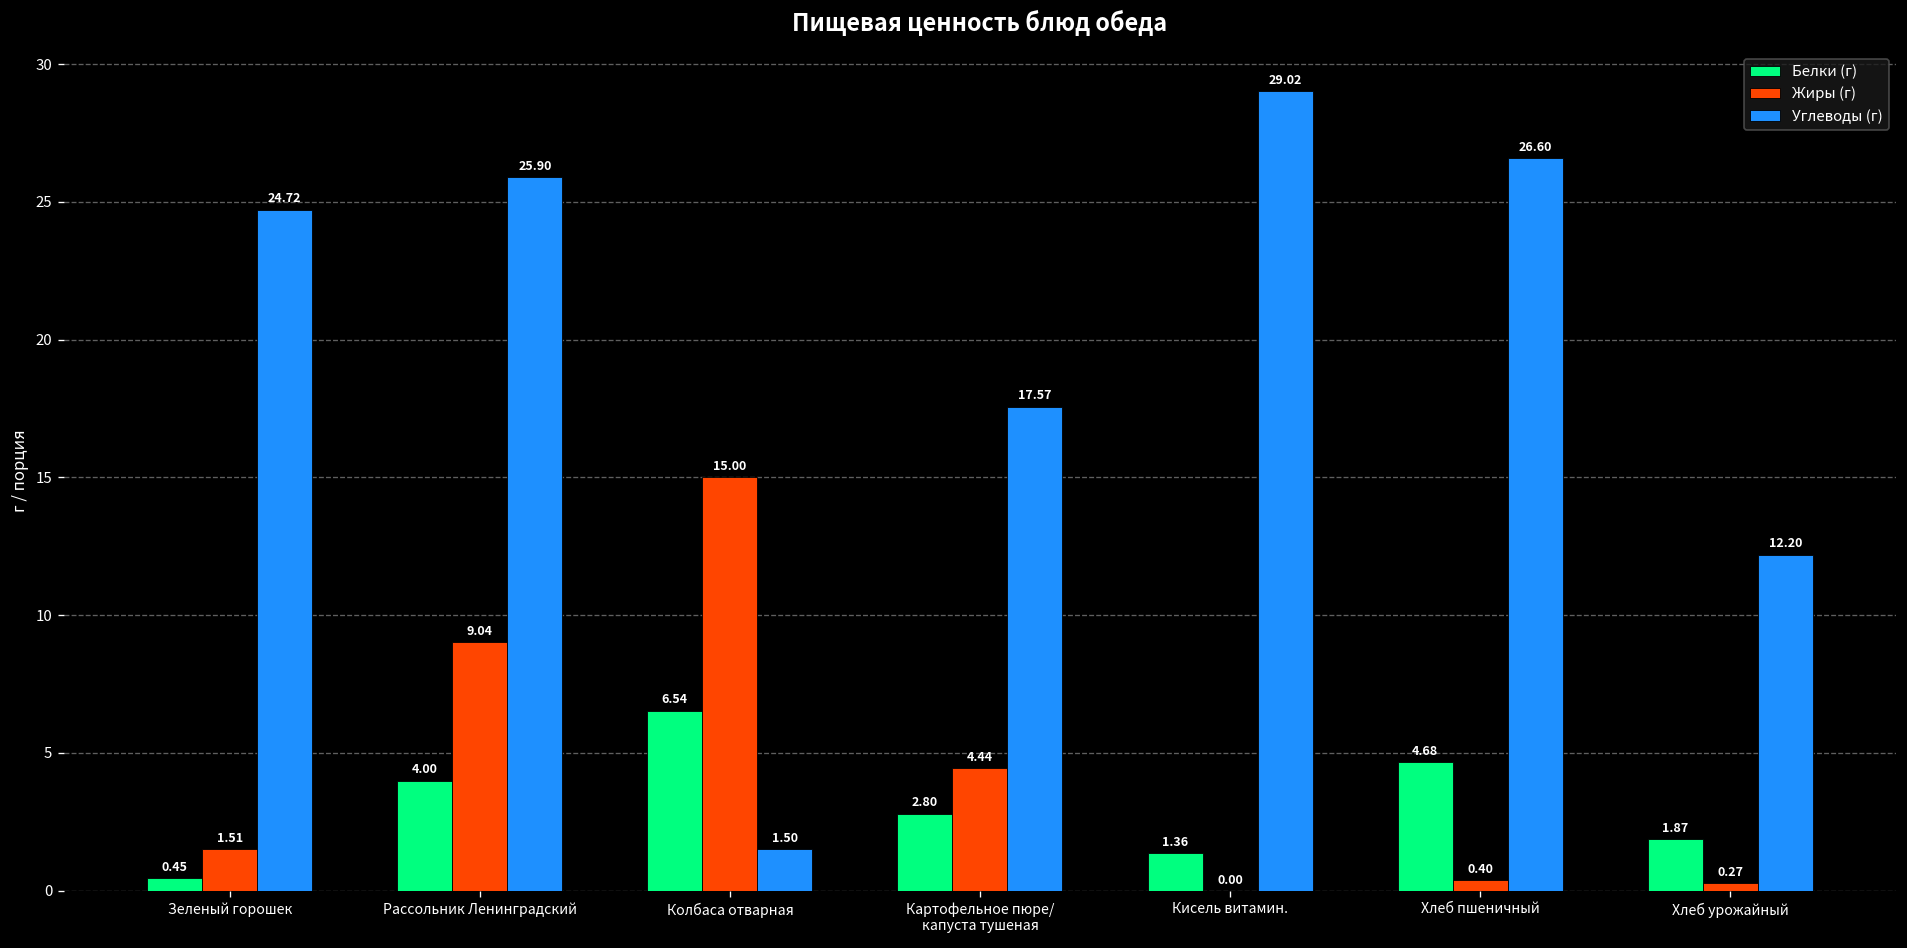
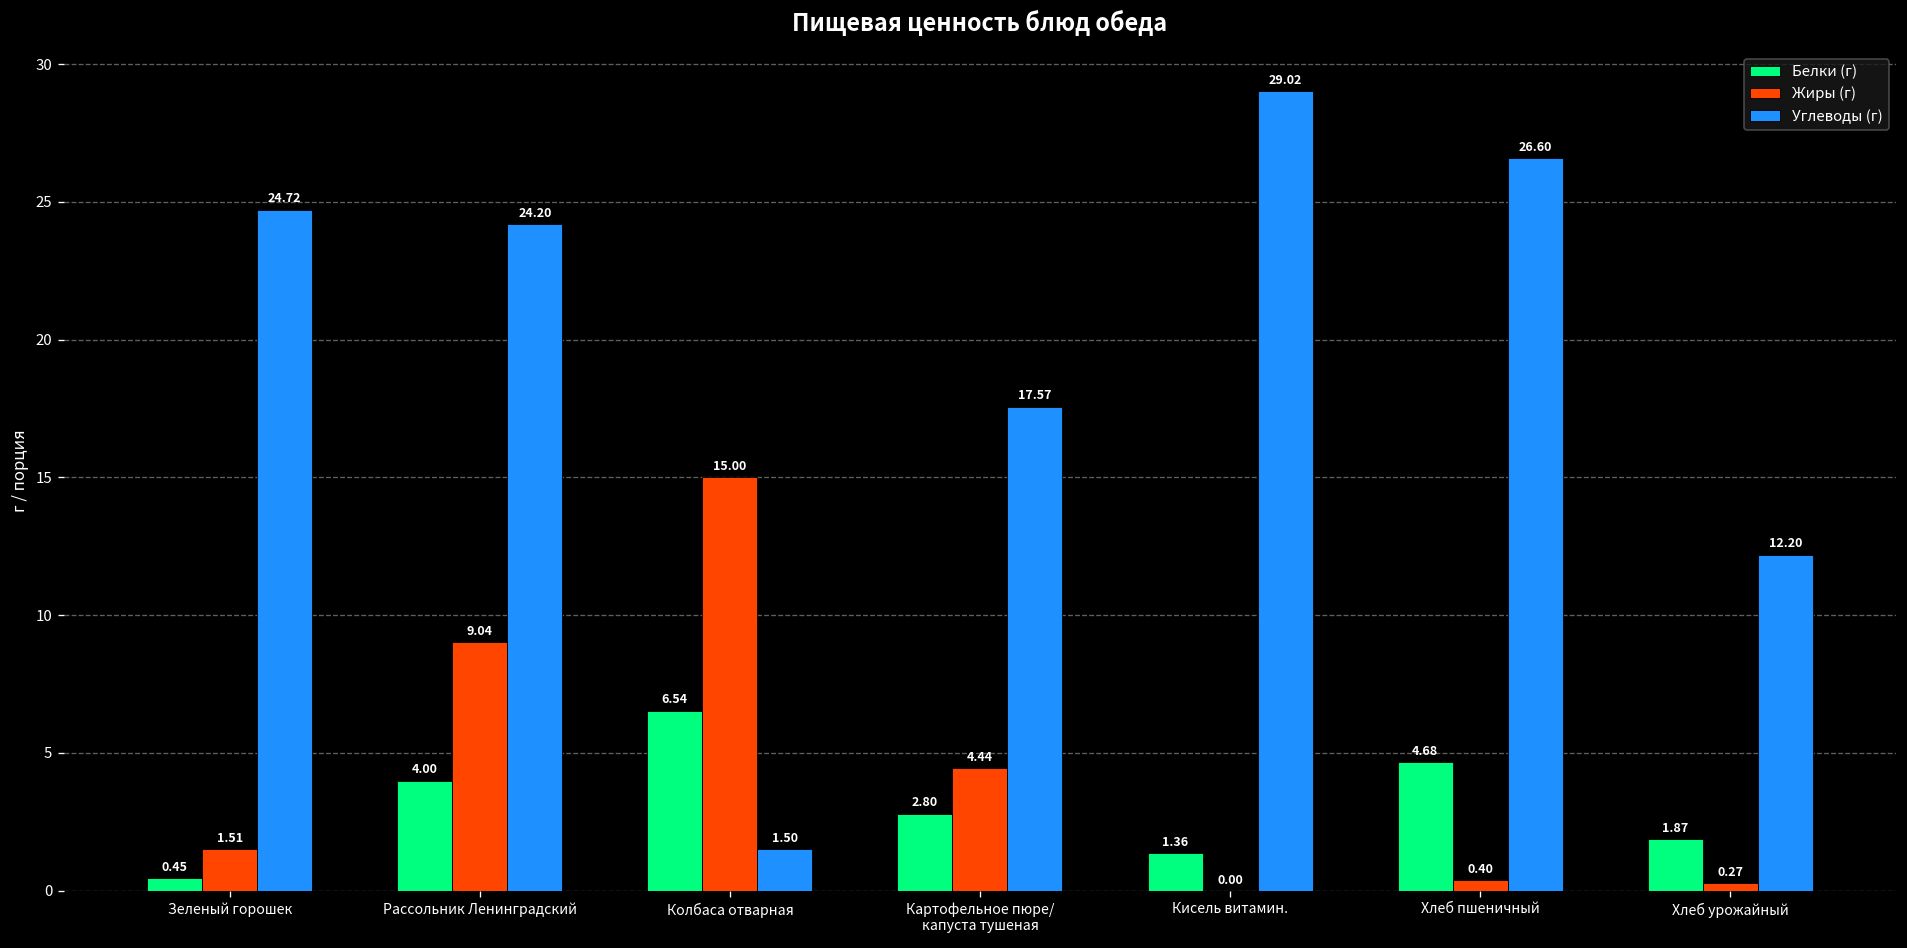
  {
    "Белки (г)": {
      "Зеленый горошек": 0.45,
      "Рассольник Ленинградский": 4.00,
      "Колбаса отварная": 6.54,
      "Картофельное пюре/ капуста тушеная": 2.80,
      "Кисель витамин.": 1.36,
      "Хлеб пшеничный": 4.68,
      "Хлеб урожайный": 1.87
    },
    "Жиры (г)": {
      "Зеленый горошек": 1.51,
      "Рассольник Ленинградский": 9.04,
      "Колбаса отварная": 15.00,
      "Картофельное пюре/ капуста тушеная": 4.44,
      "Кисель витамин.": 0.00,
      "Хлеб пшеничный": 0.40,
      "Хлеб урожайный": 0.27
    },
    "Углеводы (г)": {
      "Зеленый горошек": 24.72,
-     "Рассольник Ленинградский": 25.90,
+     "Рассольник Ленинградский": 24.20,
      "Колбаса отварная": 1.50,
      "Картофельное пюре/ капуста тушеная": 17.57,
      "Кисель витамин.": 29.02,
      "Хлеб пшеничный": 26.60,
      "Хлеб урожайный": 12.20
    }
  }
